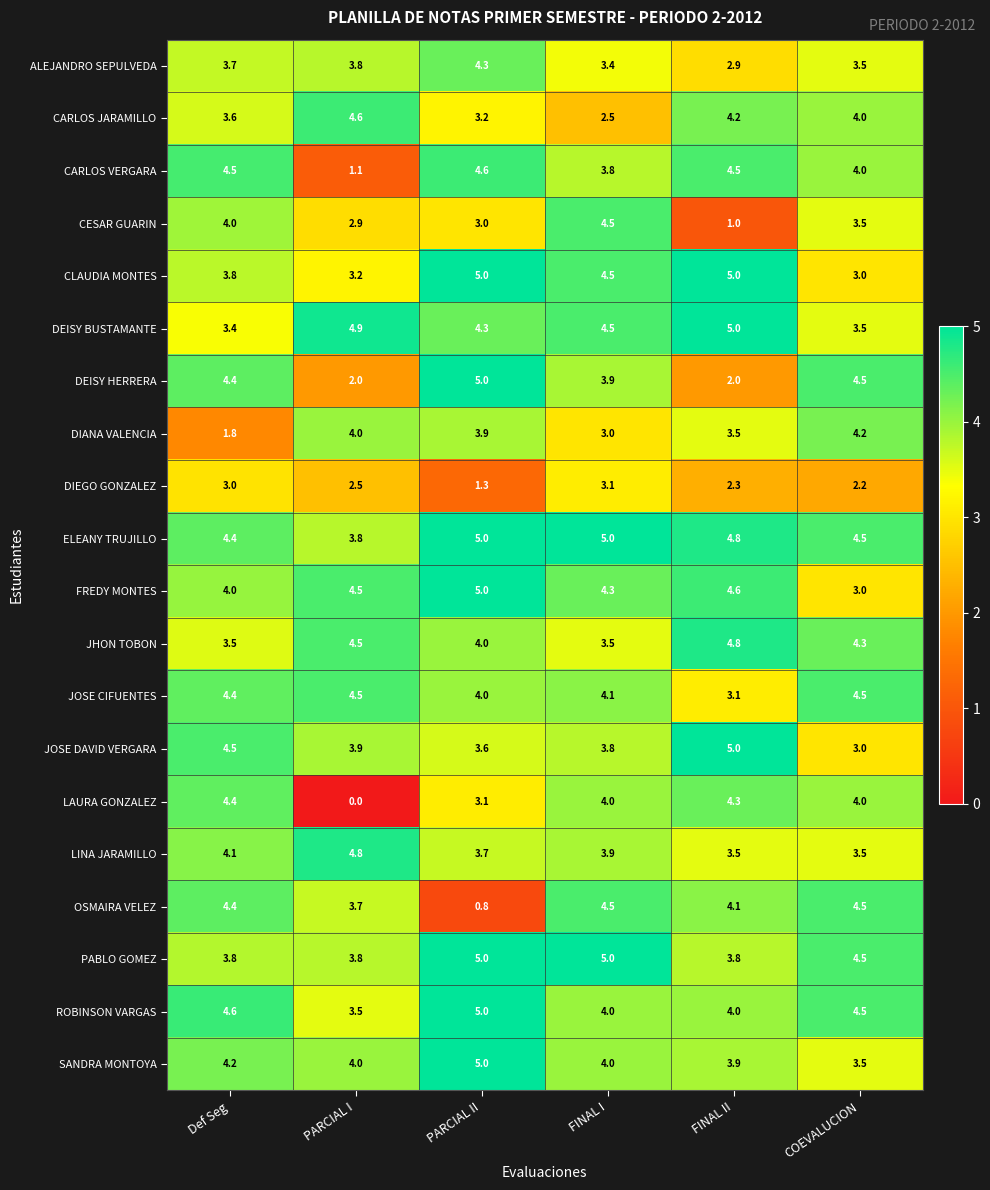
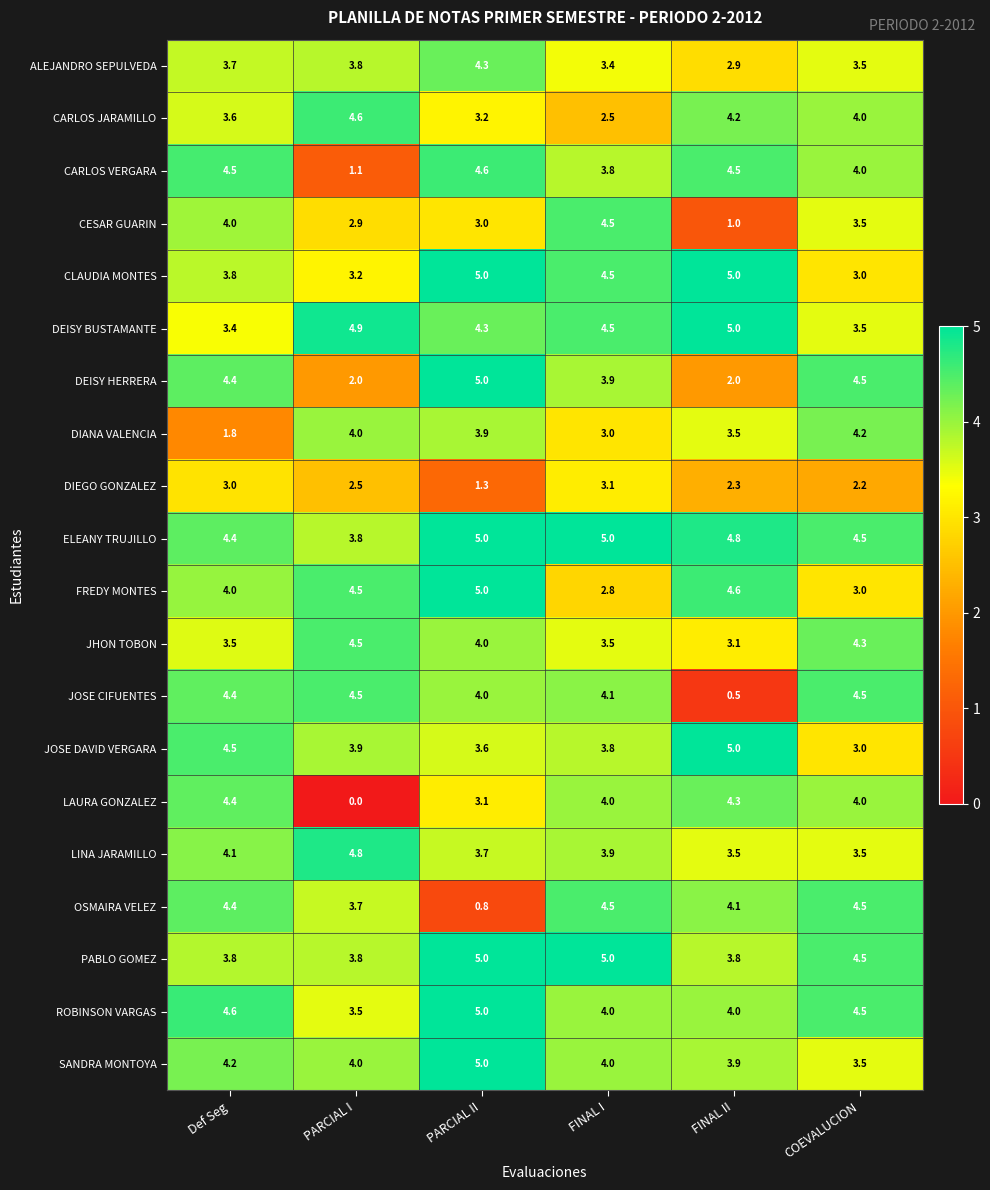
  {
    "ALEJANDRO SEPULVEDA": {
      "Def Seg": 3.7,
      "PARCIAL I": 3.8,
      "PARCIAL II": 4.3,
      "FINAL I": 3.4,
      "FINAL II": 2.9,
      "COEVALUCION": 3.5
    },
    "CARLOS JARAMILLO": {
      "Def Seg": 3.6,
      "PARCIAL I": 4.6,
      "PARCIAL II": 3.2,
      "FINAL I": 2.5,
      "FINAL II": 4.2,
      "COEVALUCION": 4.0
    },
    "CARLOS VERGARA": {
      "Def Seg": 4.5,
      "PARCIAL I": 1.1,
      "PARCIAL II": 4.6,
      "FINAL I": 3.8,
      "FINAL II": 4.5,
      "COEVALUCION": 4.0
    },
    "CESAR GUARIN": {
      "Def Seg": 4.0,
      "PARCIAL I": 2.9,
      "PARCIAL II": 3.0,
      "FINAL I": 4.5,
      "FINAL II": 1.0,
      "COEVALUCION": 3.5
    },
    "CLAUDIA MONTES": {
      "Def Seg": 3.8,
      "PARCIAL I": 3.2,
      "PARCIAL II": 5.0,
      "FINAL I": 4.5,
      "FINAL II": 5.0,
      "COEVALUCION": 3.0
    },
    "DEISY BUSTAMANTE": {
      "Def Seg": 3.4,
      "PARCIAL I": 4.9,
      "PARCIAL II": 4.3,
      "FINAL I": 4.5,
      "FINAL II": 5.0,
      "COEVALUCION": 3.5
    },
    "DEISY HERRERA": {
      "Def Seg": 4.4,
      "PARCIAL I": 2.0,
      "PARCIAL II": 5.0,
      "FINAL I": 3.9,
      "FINAL II": 2.0,
      "COEVALUCION": 4.5
    },
    "DIANA VALENCIA": {
      "Def Seg": 1.8,
      "PARCIAL I": 4.0,
      "PARCIAL II": 3.9,
      "FINAL I": 3.0,
      "FINAL II": 3.5,
      "COEVALUCION": 4.2
    },
    "DIEGO GONZALEZ": {
      "Def Seg": 3.0,
      "PARCIAL I": 2.5,
      "PARCIAL II": 1.3,
      "FINAL I": 3.1,
      "FINAL II": 2.3,
      "COEVALUCION": 2.2
    },
    "ELEANY TRUJILLO": {
      "Def Seg": 4.4,
      "PARCIAL I": 3.8,
      "PARCIAL II": 5.0,
      "FINAL I": 5.0,
      "FINAL II": 4.8,
      "COEVALUCION": 4.5
    },
    "FREDY MONTES": {
      "Def Seg": 4.0,
      "PARCIAL I": 4.5,
      "PARCIAL II": 5.0,
-     "FINAL I": 4.3,
+     "FINAL I": 2.8,
      "FINAL II": 4.6,
      "COEVALUCION": 3.0
    },
    "JHON TOBON": {
      "Def Seg": 3.5,
      "PARCIAL I": 4.5,
      "PARCIAL II": 4.0,
      "FINAL I": 3.5,
-     "FINAL II": 4.8,
+     "FINAL II": 3.1,
      "COEVALUCION": 4.3
    },
    "JOSE CIFUENTES": {
      "Def Seg": 4.4,
      "PARCIAL I": 4.5,
      "PARCIAL II": 4.0,
      "FINAL I": 4.1,
-     "FINAL II": 3.1,
+     "FINAL II": 0.5,
      "COEVALUCION": 4.5
    },
    "JOSE DAVID VERGARA": {
      "Def Seg": 4.5,
      "PARCIAL I": 3.9,
      "PARCIAL II": 3.6,
      "FINAL I": 3.8,
      "FINAL II": 5.0,
      "COEVALUCION": 3.0
    },
    "LAURA GONZALEZ": {
      "Def Seg": 4.4,
      "PARCIAL I": 0.0,
      "PARCIAL II": 3.1,
      "FINAL I": 4.0,
      "FINAL II": 4.3,
      "COEVALUCION": 4.0
    },
    "LINA JARAMILLO": {
      "Def Seg": 4.1,
      "PARCIAL I": 4.8,
      "PARCIAL II": 3.7,
      "FINAL I": 3.9,
      "FINAL II": 3.5,
      "COEVALUCION": 3.5
    },
    "OSMAIRA VELEZ": {
      "Def Seg": 4.4,
      "PARCIAL I": 3.7,
      "PARCIAL II": 0.8,
      "FINAL I": 4.5,
      "FINAL II": 4.1,
      "COEVALUCION": 4.5
    },
    "PABLO GOMEZ": {
      "Def Seg": 3.8,
      "PARCIAL I": 3.8,
      "PARCIAL II": 5.0,
      "FINAL I": 5.0,
      "FINAL II": 3.8,
      "COEVALUCION": 4.5
    },
    "ROBINSON VARGAS": {
      "Def Seg": 4.6,
      "PARCIAL I": 3.5,
      "PARCIAL II": 5.0,
      "FINAL I": 4.0,
      "FINAL II": 4.0,
      "COEVALUCION": 4.5
    },
    "SANDRA MONTOYA": {
      "Def Seg": 4.2,
      "PARCIAL I": 4.0,
      "PARCIAL II": 5.0,
      "FINAL I": 4.0,
      "FINAL II": 3.9,
      "COEVALUCION": 3.5
    }
  }
